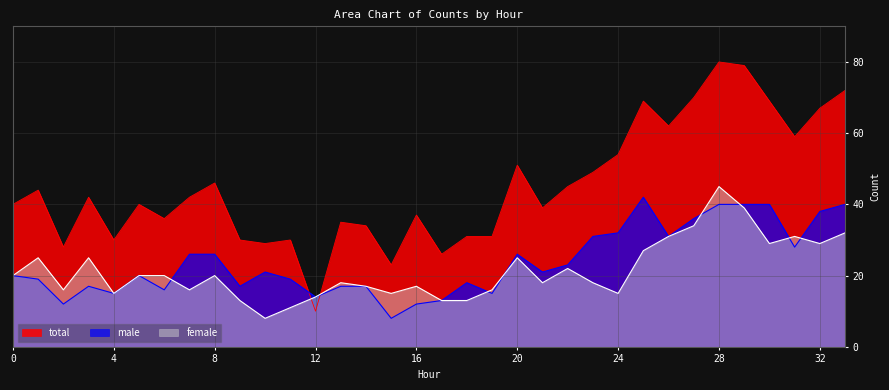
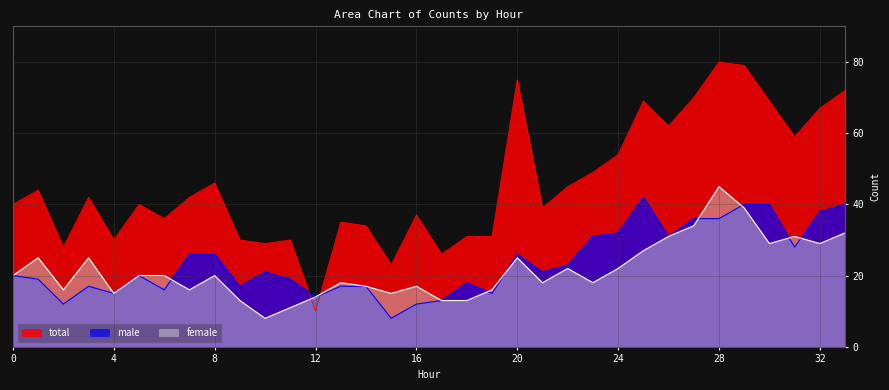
  {
    "total": {
      "0": 40,
      "4": 30,
      "8": 46,
      "12": 10,
      "16": 37,
-     "20": 51,
+     "20": 75,
      "24": 54,
      "28": 80,
      "32": 67
    },
    "male": {
      "8": 26,
      "16": 12,
      "20": 26,
      "24": 32,
-     "28": 40,
+     "28": 36,
      "32": 38
    },
    "female": {
      "8": 20,
      "16": 17,
      "20": 25,
-     "24": 15,
+     "24": 22,
      "28": 45,
      "32": 29
    }
  }
